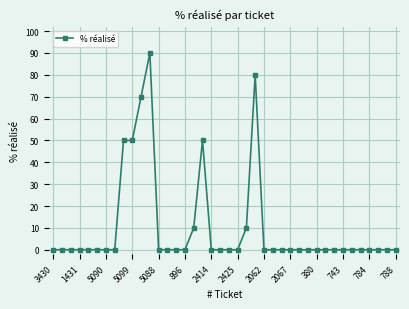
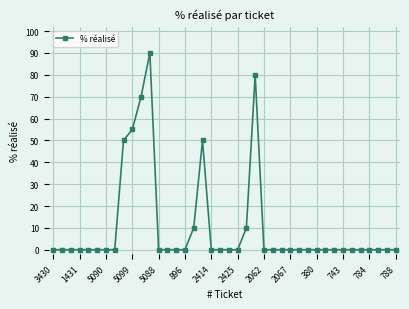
  {
    "3430": 0,
    "1431": 0,
    "5090": 0,
-   "5099": 50,
+   "5099": 55,
    "5088": 0,
    "896": 0,
    "2414": 0,
    "2425": 0,
    "2062": 0,
    "2067": 0,
    "380": 0,
    "743": 0,
    "784": 0,
    "788": 0
  }
